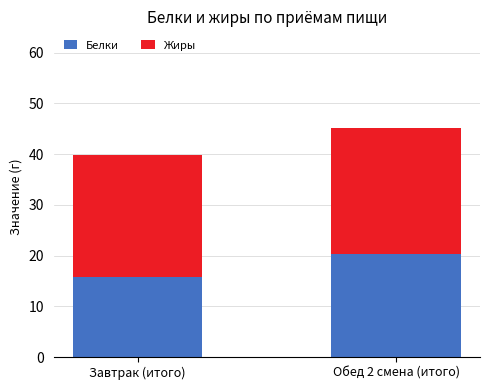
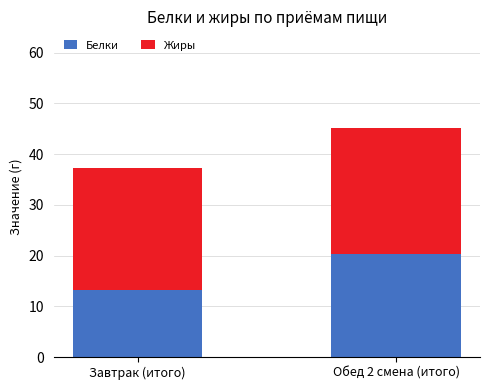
  {
    "Белки": {
-     "Завтрак (итого)": 16,
+     "Завтрак (итого)": 13,
      "Обед 2 смена (итого)": 20
    },
    "Жиры": {
      "Завтрак (итого)": 24,
      "Обед 2 смена (итого)": 25
    }
  }
